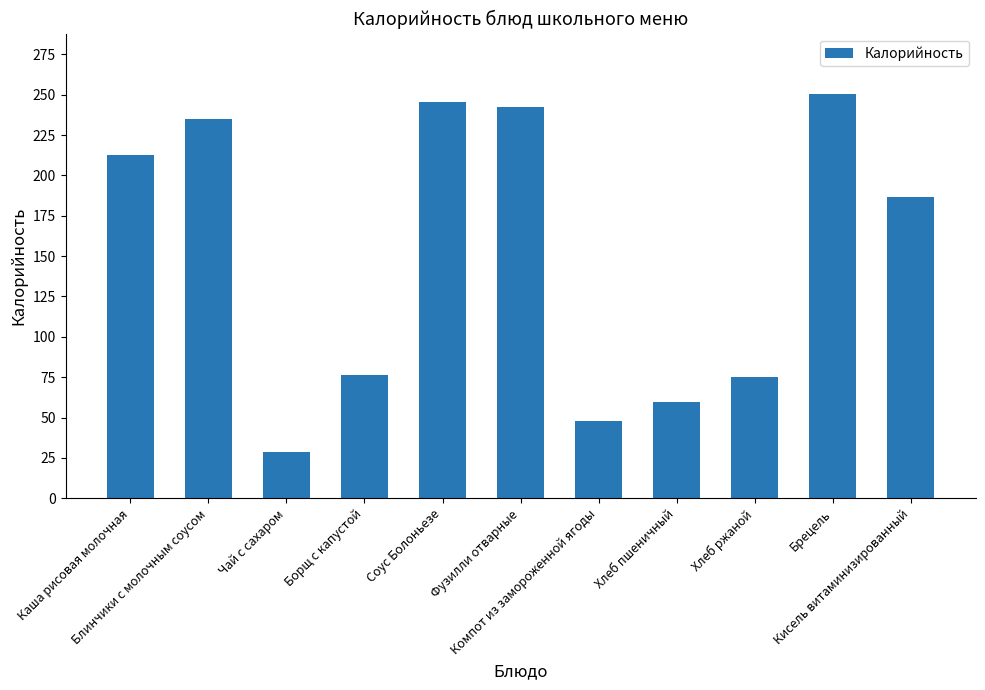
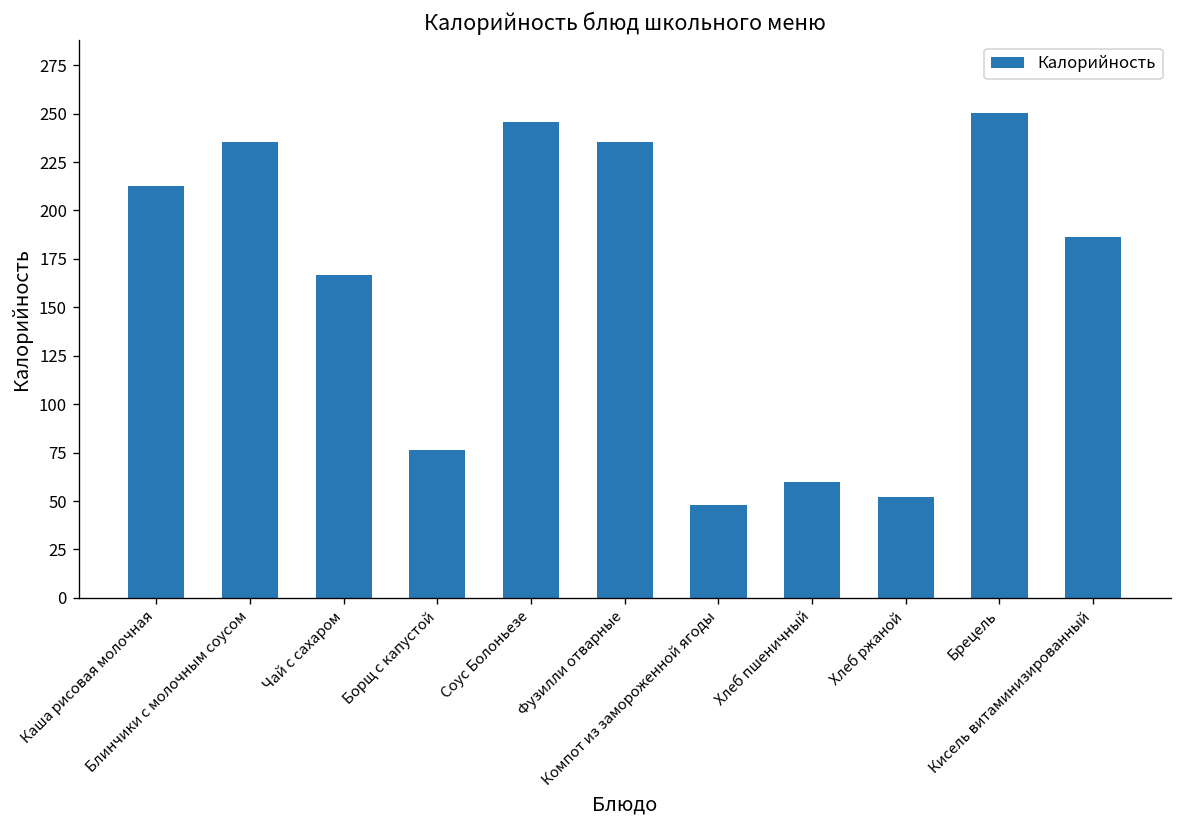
  {
    "Каша рисовая молочная": 212,
    "Блинчики с молочным соусом": 235,
-   "Чай с сахаром": 28,
+   "Чай с сахаром": 167,
    "Борщ с капустой": 76,
    "Соус Болоньезе": 246,
-   "Фузилли отварные": 242,
+   "Фузилли отварные": 236,
    "Компот из замороженной ягоды": 48,
    "Хлеб пшеничный": 60,
-   "Хлеб ржаной": 75,
+   "Хлеб ржаной": 52,
    "Брецель": 250,
    "Кисель витаминизированный": 186
  }
